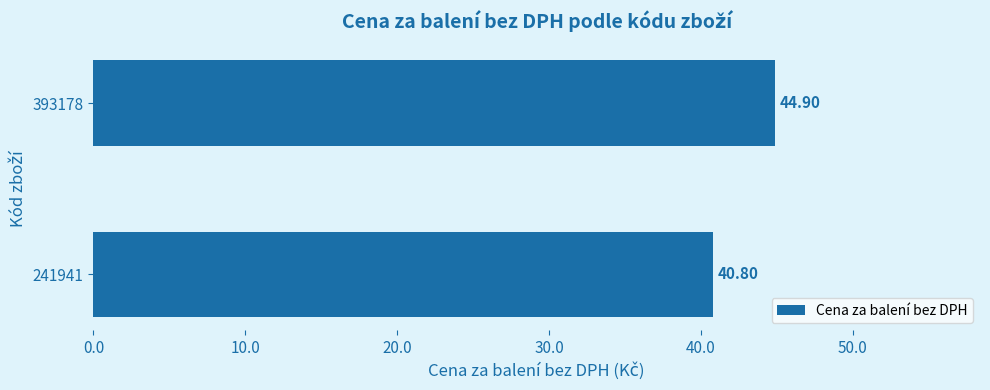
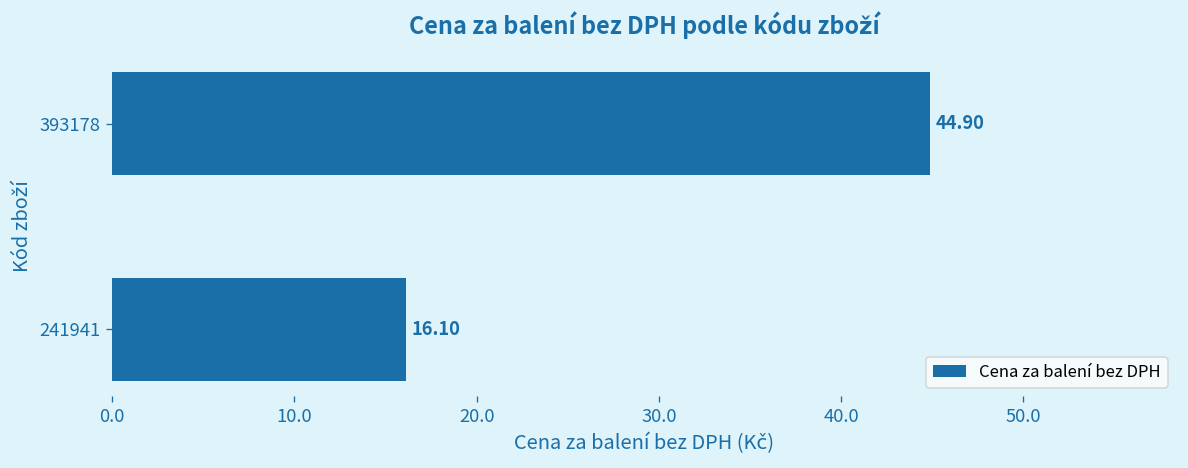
  {
    "393178": 44.90,
-   "241941": 40.80
+   "241941": 16.10
  }
